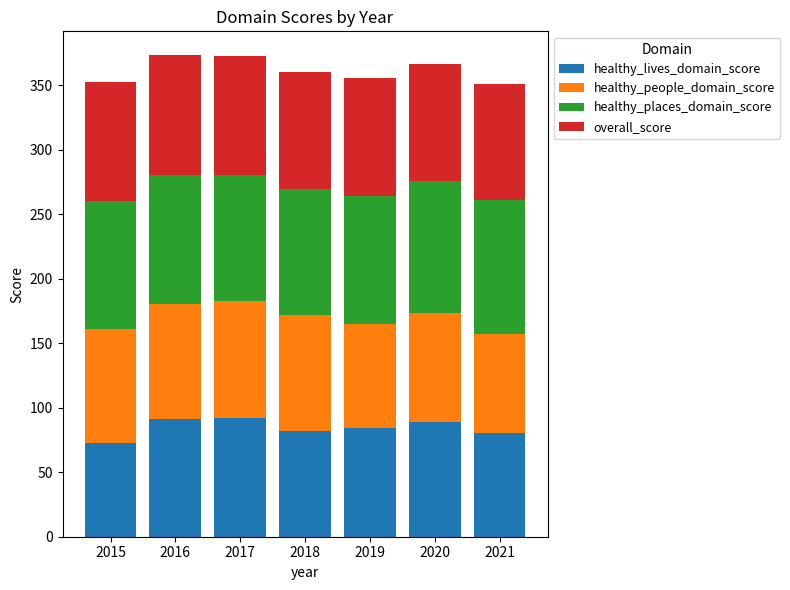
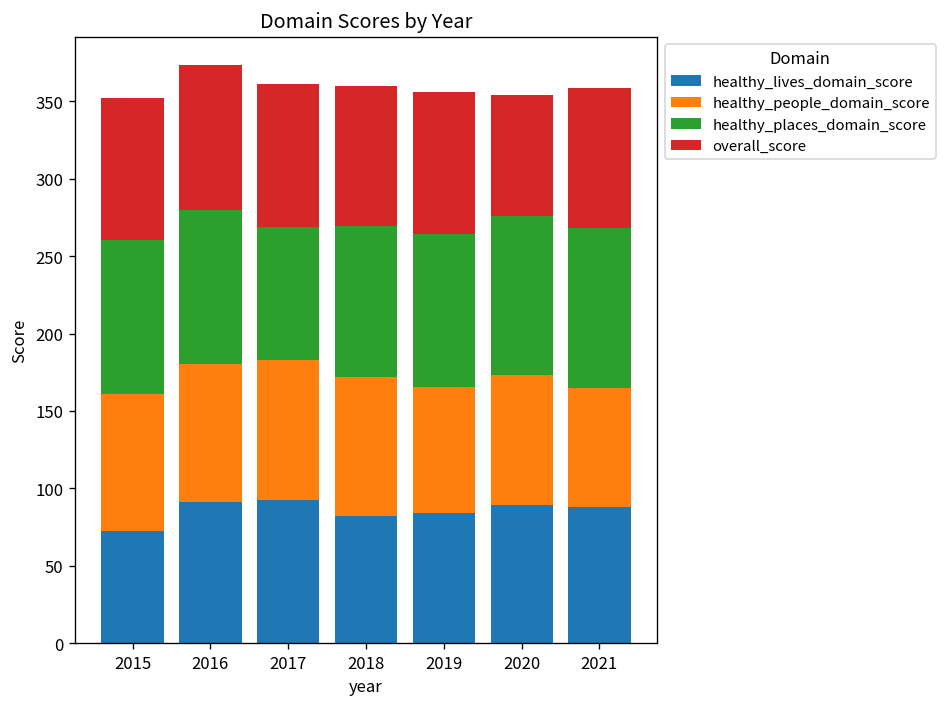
  {
    "healthy_lives_domain_score": {
      "2015": 73,
      "2016": 91,
      "2017": 92,
      "2018": 82,
      "2019": 84,
      "2020": 89,
-     "2021": 81
+     "2021": 88
    },
    "healthy_people_domain_score": {
      "2015": 88,
      "2016": 89,
      "2017": 90,
      "2018": 90,
      "2019": 81,
      "2020": 84,
      "2021": 77
    },
    "healthy_places_domain_score": {
      "2015": 100,
      "2016": 100,
-     "2017": 98,
+     "2017": 86,
      "2018": 98,
      "2019": 99,
      "2020": 103,
      "2021": 103
    },
    "overall_score": {
      "2015": 92,
      "2016": 93,
      "2017": 93,
      "2018": 91,
      "2019": 92,
-     "2020": 91,
+     "2020": 78,
      "2021": 91
    }
  }
